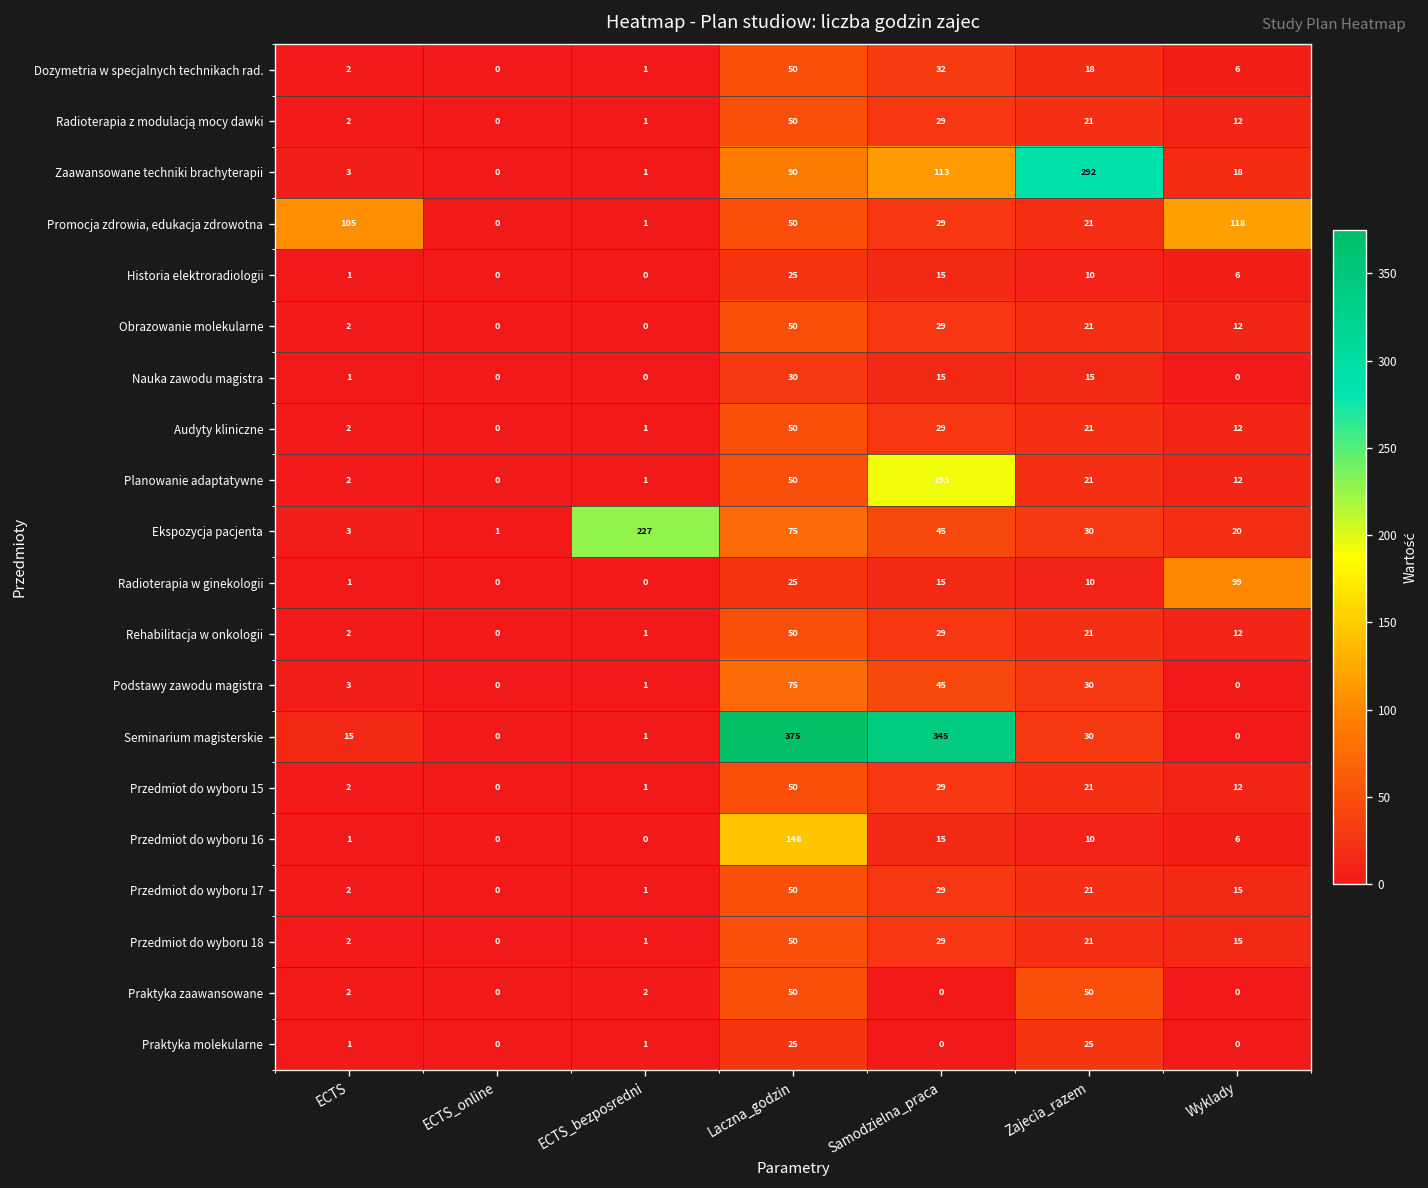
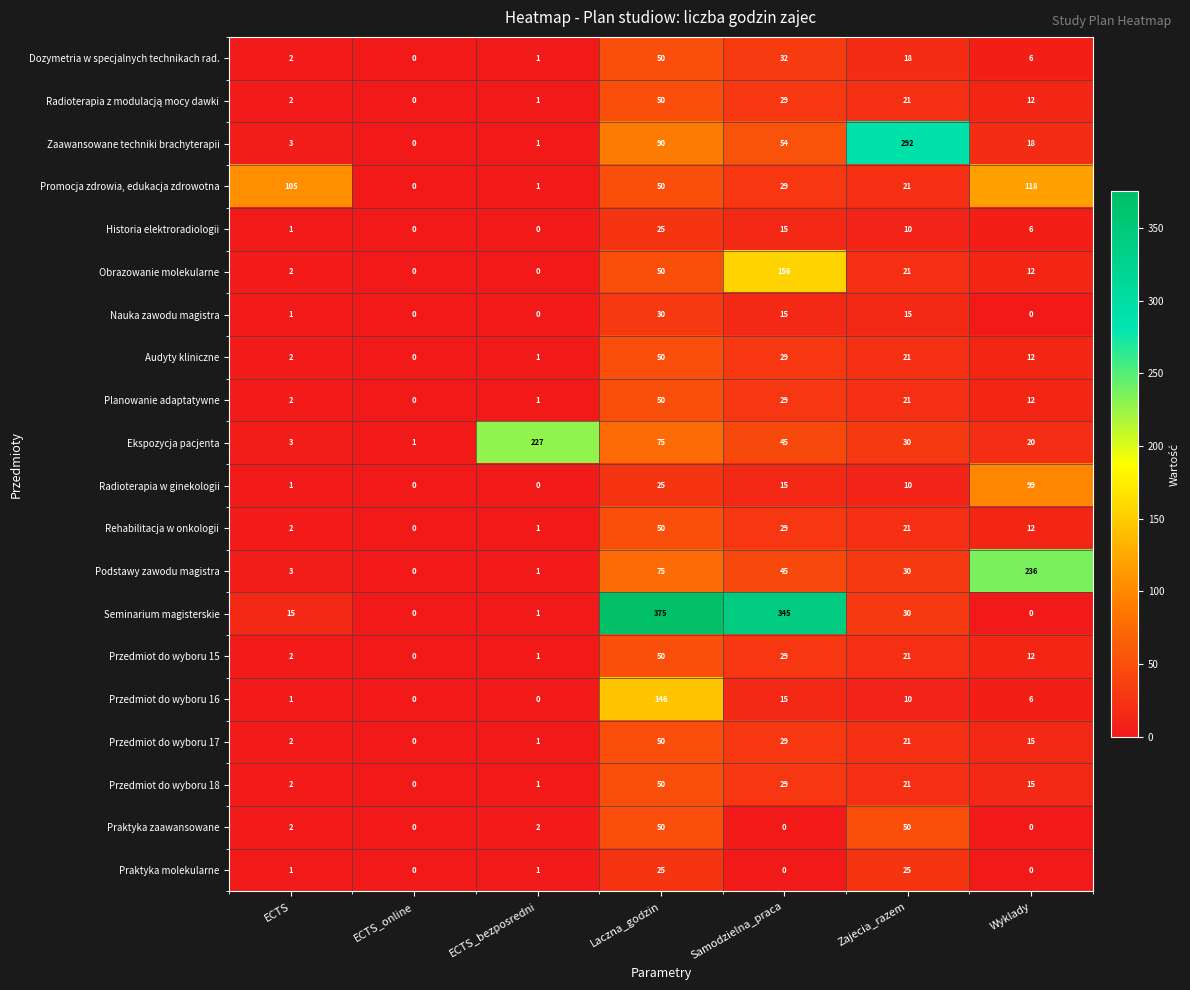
  {
    "Dozymetria w specjalnych technikach rad.": {
      "ECTS": 2,
      "ECTS_online": 0,
      "ECTS_bezposredni": 1,
      "Laczna_godzin": 50,
      "Samodzielna_praca": 32,
      "Zajecia_razem": 18,
      "Wyklady": 6
    },
    "Radioterapia z modulacją mocy dawki": {
      "ECTS": 2,
      "ECTS_online": 0,
      "ECTS_bezposredni": 1,
      "Laczna_godzin": 50,
      "Samodzielna_praca": 29,
      "Zajecia_razem": 21,
      "Wyklady": 12
    },
    "Zaawansowane techniki brachyterapii": {
      "ECTS": 3,
      "ECTS_online": 0,
      "ECTS_bezposredni": 1,
      "Laczna_godzin": 90,
-     "Samodzielna_praca": 113,
+     "Samodzielna_praca": 54,
      "Zajecia_razem": 292,
      "Wyklady": 18
    },
    "Promocja zdrowia, edukacja zdrowotna": {
      "ECTS": 105,
      "ECTS_online": 0,
      "ECTS_bezposredni": 1,
      "Laczna_godzin": 50,
      "Samodzielna_praca": 29,
      "Zajecia_razem": 21,
      "Wyklady": 118
    },
    "Historia elektroradiologii": {
      "ECTS": 1,
      "ECTS_online": 0,
      "ECTS_bezposredni": 0,
      "Laczna_godzin": 25,
      "Samodzielna_praca": 15,
      "Zajecia_razem": 10,
      "Wyklady": 6
    },
    "Obrazowanie molekularne": {
      "ECTS": 2,
      "ECTS_online": 0,
      "ECTS_bezposredni": 0,
      "Laczna_godzin": 50,
-     "Samodzielna_praca": 29,
+     "Samodzielna_praca": 156,
      "Zajecia_razem": 21,
      "Wyklady": 12
    },
    "Nauka zawodu magistra": {
      "ECTS": 1,
      "ECTS_online": 0,
      "ECTS_bezposredni": 0,
      "Laczna_godzin": 30,
      "Samodzielna_praca": 15,
      "Zajecia_razem": 15,
      "Wyklady": 0
    },
    "Audyty kliniczne": {
      "ECTS": 2,
      "ECTS_online": 0,
      "ECTS_bezposredni": 1,
      "Laczna_godzin": 50,
      "Samodzielna_praca": 29,
      "Zajecia_razem": 21,
      "Wyklady": 12
    },
    "Planowanie adaptatywne": {
      "ECTS": 2,
      "ECTS_online": 0,
      "ECTS_bezposredni": 1,
      "Laczna_godzin": 50,
-     "Samodzielna_praca": 193,
+     "Samodzielna_praca": 29,
      "Zajecia_razem": 21,
      "Wyklady": 12
    },
    "Ekspozycja pacjenta": {
      "ECTS": 3,
      "ECTS_online": 1,
      "ECTS_bezposredni": 227,
      "Laczna_godzin": 75,
      "Samodzielna_praca": 45,
      "Zajecia_razem": 30,
      "Wyklady": 20
    },
    "Radioterapia w ginekologii": {
      "ECTS": 1,
      "ECTS_online": 0,
      "ECTS_bezposredni": 0,
      "Laczna_godzin": 25,
      "Samodzielna_praca": 15,
      "Zajecia_razem": 10,
      "Wyklady": 99
    },
    "Rehabilitacja w onkologii": {
      "ECTS": 2,
      "ECTS_online": 0,
      "ECTS_bezposredni": 1,
      "Laczna_godzin": 50,
      "Samodzielna_praca": 29,
      "Zajecia_razem": 21,
      "Wyklady": 12
    },
    "Podstawy zawodu magistra": {
      "ECTS": 3,
      "ECTS_online": 0,
      "ECTS_bezposredni": 1,
      "Laczna_godzin": 75,
      "Samodzielna_praca": 45,
      "Zajecia_razem": 30,
-     "Wyklady": 0
+     "Wyklady": 236
    },
    "Seminarium magisterskie": {
      "ECTS": 15,
      "ECTS_online": 0,
      "ECTS_bezposredni": 1,
      "Laczna_godzin": 375,
      "Samodzielna_praca": 345,
      "Zajecia_razem": 30,
      "Wyklady": 0
    },
    "Przedmiot do wyboru 15": {
      "ECTS": 2,
      "ECTS_online": 0,
      "ECTS_bezposredni": 1,
      "Laczna_godzin": 50,
      "Samodzielna_praca": 29,
      "Zajecia_razem": 21,
      "Wyklady": 12
    },
    "Przedmiot do wyboru 16": {
      "ECTS": 1,
      "ECTS_online": 0,
      "ECTS_bezposredni": 0,
      "Laczna_godzin": 146,
      "Samodzielna_praca": 15,
      "Zajecia_razem": 10,
      "Wyklady": 6
    },
    "Przedmiot do wyboru 17": {
      "ECTS": 2,
      "ECTS_online": 0,
      "ECTS_bezposredni": 1,
      "Laczna_godzin": 50,
      "Samodzielna_praca": 29,
      "Zajecia_razem": 21,
      "Wyklady": 15
    },
    "Przedmiot do wyboru 18": {
      "ECTS": 2,
      "ECTS_online": 0,
      "ECTS_bezposredni": 1,
      "Laczna_godzin": 50,
      "Samodzielna_praca": 29,
      "Zajecia_razem": 21,
      "Wyklady": 15
    },
    "Praktyka zaawansowane": {
      "ECTS": 2,
      "ECTS_online": 0,
      "ECTS_bezposredni": 2,
      "Laczna_godzin": 50,
      "Samodzielna_praca": 0,
      "Zajecia_razem": 50,
      "Wyklady": 0
    },
    "Praktyka molekularne": {
      "ECTS": 1,
      "ECTS_online": 0,
      "ECTS_bezposredni": 1,
      "Laczna_godzin": 25,
      "Samodzielna_praca": 0,
      "Zajecia_razem": 25,
      "Wyklady": 0
    }
  }
